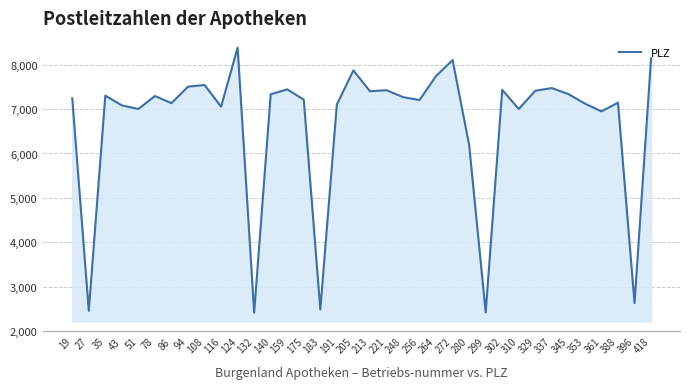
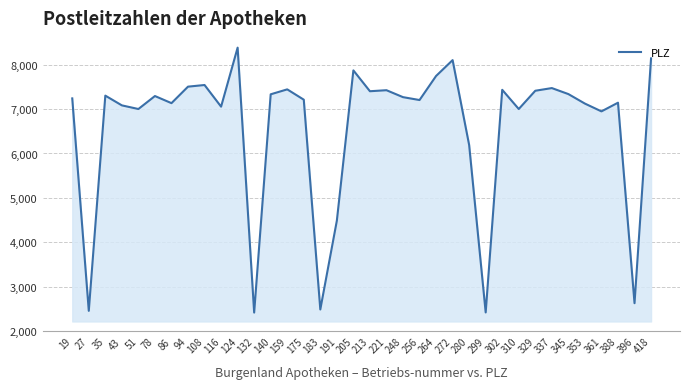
  {
    "19": "7,200",
    "27": "2,500",
    "35": "7,300",
    "43": "7,100",
    "51": "7,000",
    "78": "7,300",
    "86": "7,100",
    "94": "7,500",
    "108": "7,500",
    "116": "7,100",
    "124": "8,400",
    "132": "2,400",
    "140": "7,300",
    "159": "7,400",
    "175": "7,200",
    "183": "2,500",
-   "191": "7,100",
+   "191": "4,500",
    "205": "7,900",
    "213": "7,400",
    "221": "7,400",
    "248": "7,300",
    "256": "7,200",
    "264": "7,700",
    "272": "8,100",
    "280": "6,200",
    "299": "2,400",
    "302": "7,400",
    "310": "7,000",
    "329": "7,400",
    "337": "7,500",
    "345": "7,300",
    "353": "7,100",
    "361": "6,900",
    "388": "7,100",
    "396": "2,600",
    "418": "8,100"
  }
